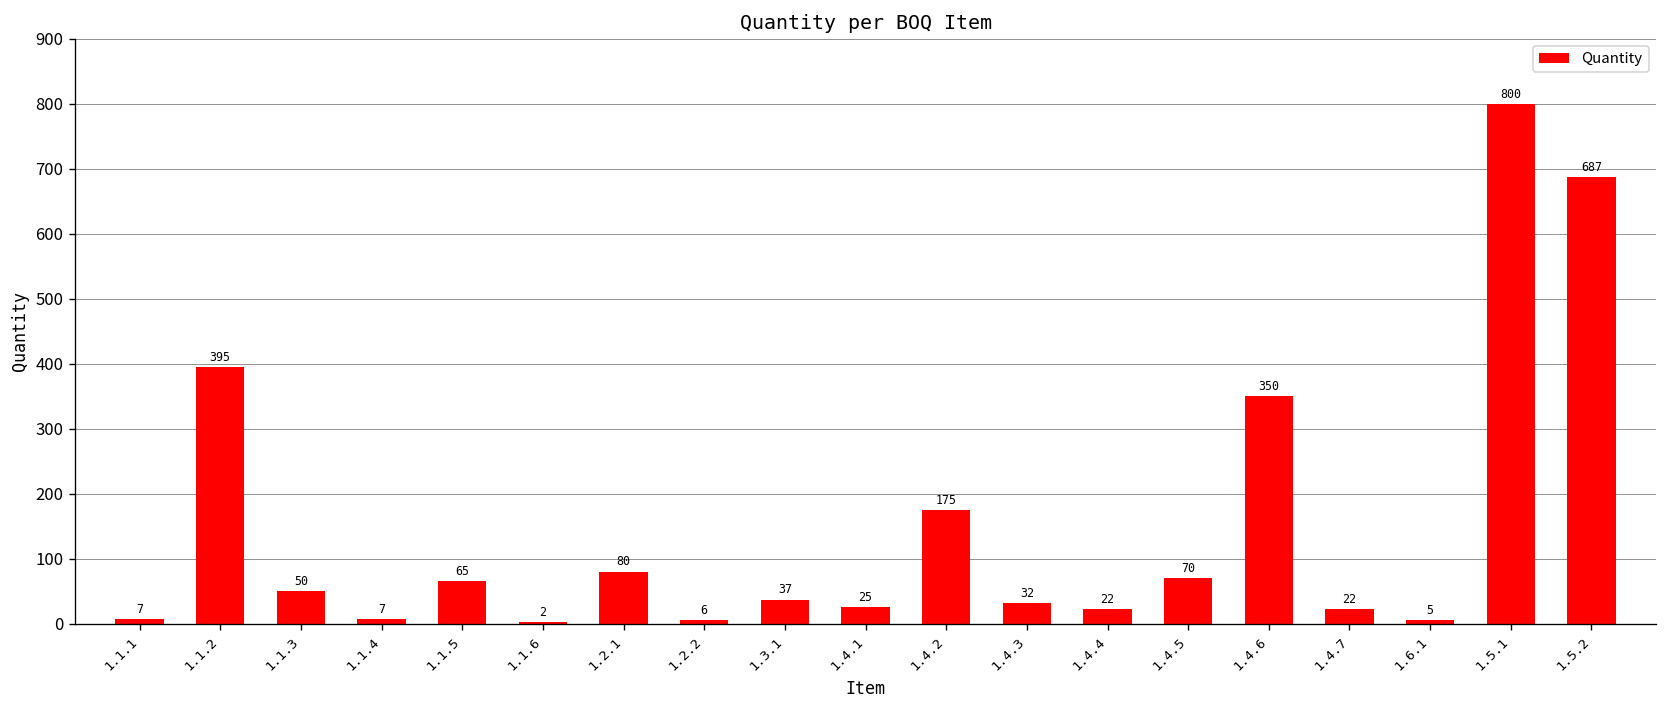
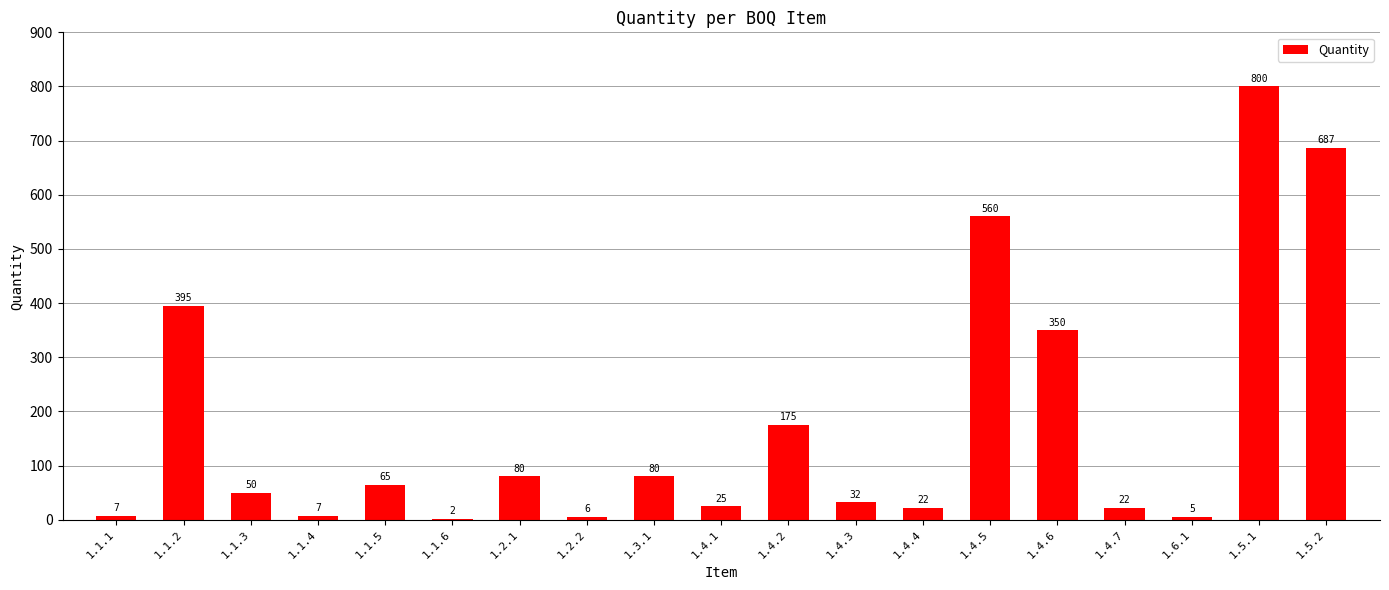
  {
    "1.1.1": 7,
    "1.1.2": 395,
    "1.1.3": 50,
    "1.1.4": 7,
    "1.1.5": 65,
    "1.1.6": 2,
    "1.2.1": 80,
    "1.2.2": 6,
-   "1.3.1": 37,
+   "1.3.1": 80,
    "1.4.1": 25,
    "1.4.2": 175,
    "1.4.3": 32,
    "1.4.4": 22,
-   "1.4.5": 70,
+   "1.4.5": 560,
    "1.4.6": 350,
    "1.4.7": 22,
    "1.6.1": 5,
    "1.5.1": 800,
    "1.5.2": 687
  }
